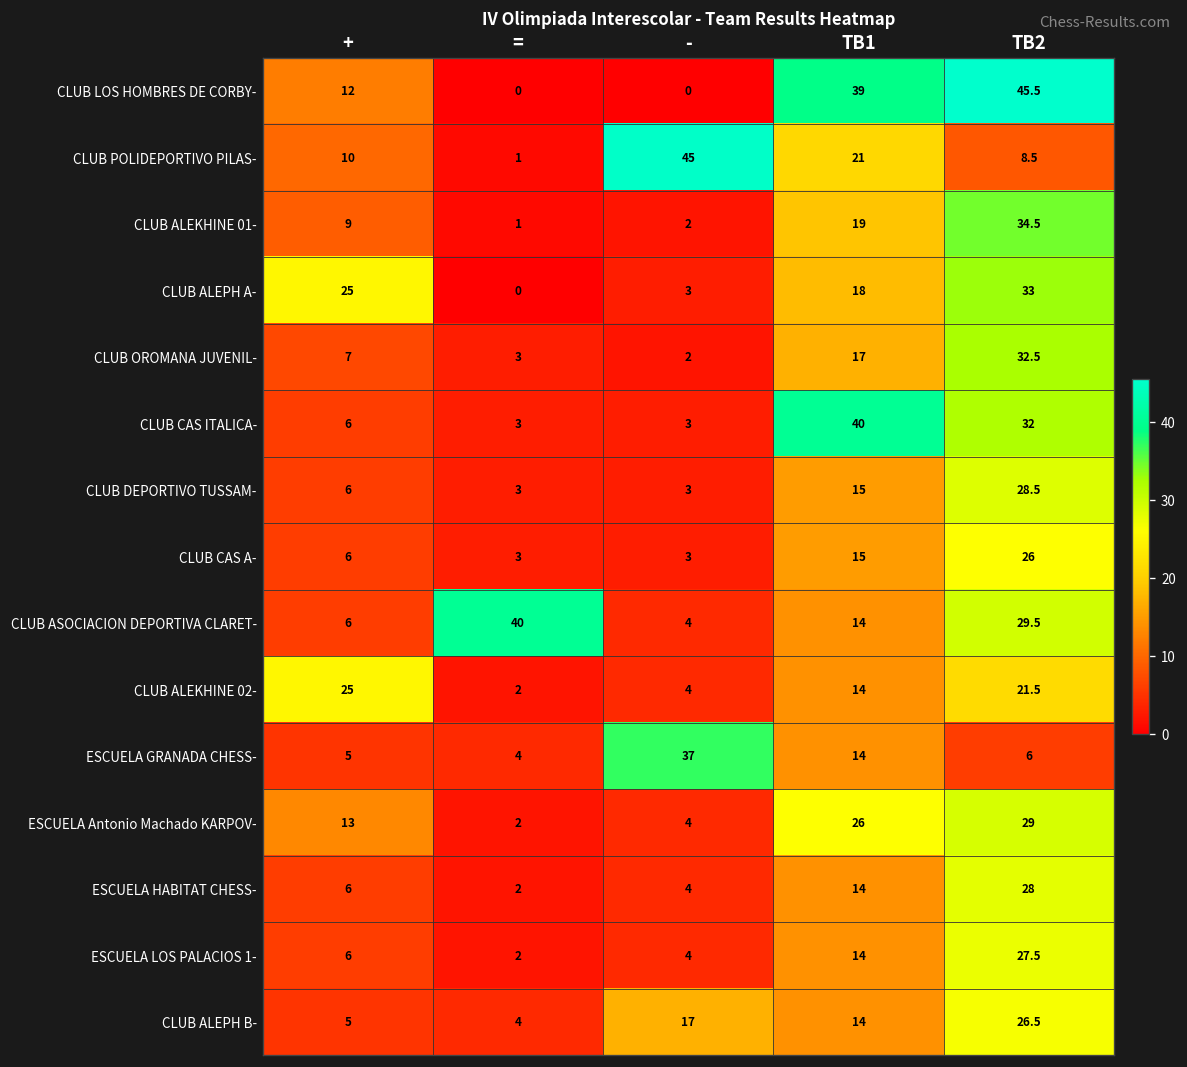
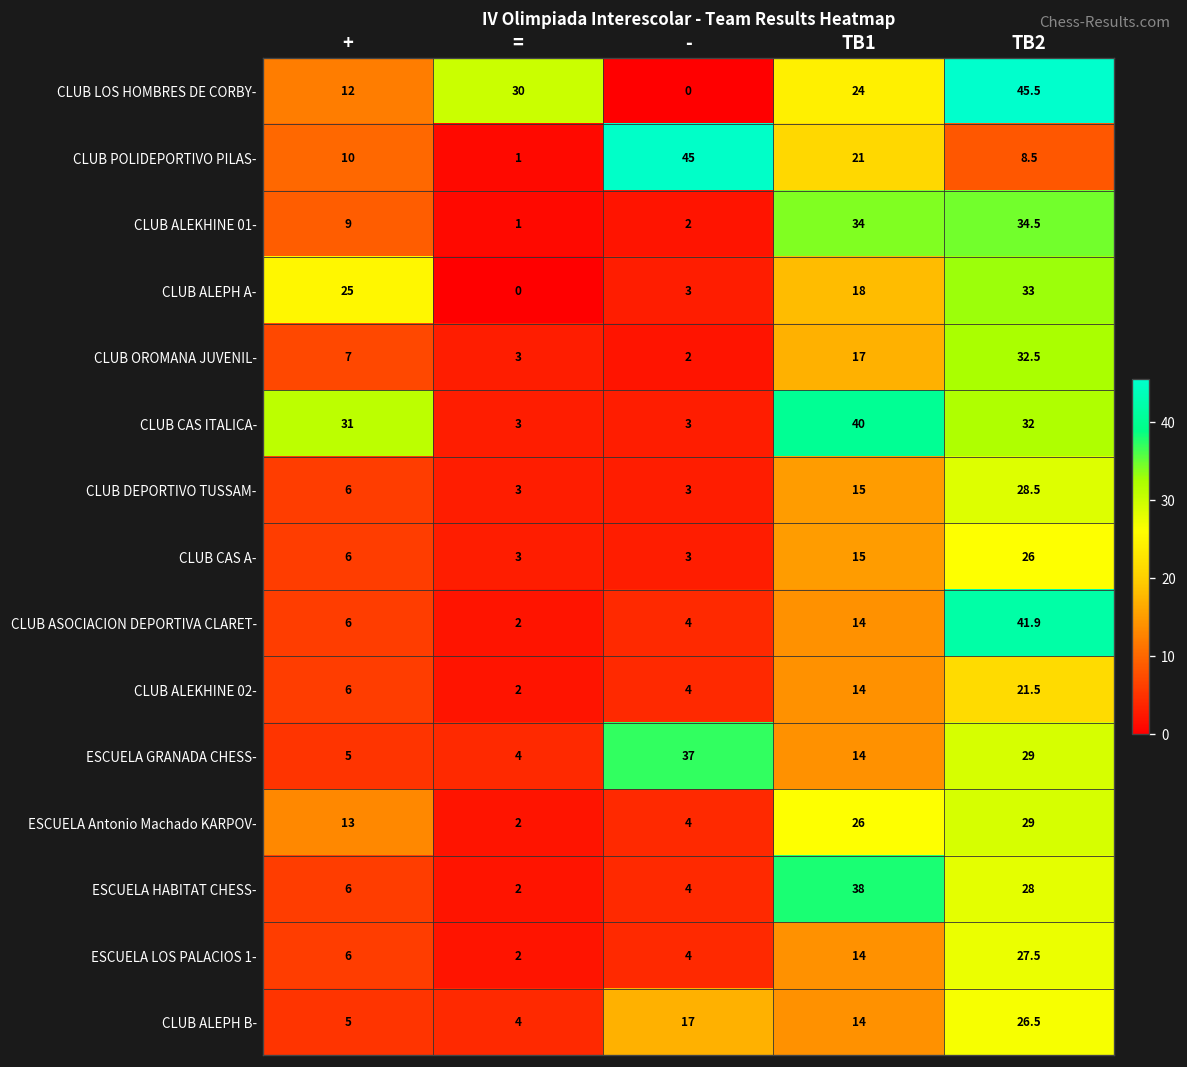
  {
    "CLUB LOS HOMBRES DE CORBY-": {
      "+": 12,
-     "=": 0,
+     "=": 30,
      "-": 0,
-     "TB1": 39,
+     "TB1": 24,
      "TB2": 45.5
    },
    "CLUB POLIDEPORTIVO PILAS-": {
      "+": 10,
      "=": 1,
      "-": 45,
      "TB1": 21,
      "TB2": 8.5
    },
    "CLUB ALEKHINE 01-": {
      "+": 9,
      "=": 1,
      "-": 2,
-     "TB1": 19,
+     "TB1": 34,
      "TB2": 34.5
    },
    "CLUB ALEPH A-": {
      "+": 25,
      "=": 0,
      "-": 3,
      "TB1": 18,
      "TB2": 33
    },
    "CLUB OROMANA JUVENIL-": {
      "+": 7,
      "=": 3,
      "-": 2,
      "TB1": 17,
      "TB2": 32.5
    },
    "CLUB CAS ITALICA-": {
-     "+": 6,
+     "+": 31,
      "=": 3,
      "-": 3,
      "TB1": 40,
      "TB2": 32
    },
    "CLUB DEPORTIVO TUSSAM-": {
      "+": 6,
      "=": 3,
      "-": 3,
      "TB1": 15,
      "TB2": 28.5
    },
    "CLUB CAS A-": {
      "+": 6,
      "=": 3,
      "-": 3,
      "TB1": 15,
      "TB2": 26
    },
    "CLUB ASOCIACION DEPORTIVA CLARET-": {
      "+": 6,
-     "=": 40,
+     "=": 2,
      "-": 4,
      "TB1": 14,
-     "TB2": 29.5
+     "TB2": 41.9
    },
    "CLUB ALEKHINE 02-": {
-     "+": 25,
+     "+": 6,
      "=": 2,
      "-": 4,
      "TB1": 14,
      "TB2": 21.5
    },
    "ESCUELA GRANADA CHESS-": {
      "+": 5,
      "=": 4,
      "-": 37,
      "TB1": 14,
-     "TB2": 6
+     "TB2": 29
    },
    "ESCUELA Antonio Machado KARPOV-": {
      "+": 13,
      "=": 2,
      "-": 4,
      "TB1": 26,
      "TB2": 29
    },
    "ESCUELA HABITAT CHESS-": {
      "+": 6,
      "=": 2,
      "-": 4,
-     "TB1": 14,
+     "TB1": 38,
      "TB2": 28
    },
    "ESCUELA LOS PALACIOS 1-": {
      "+": 6,
      "=": 2,
      "-": 4,
      "TB1": 14,
      "TB2": 27.5
    },
    "CLUB ALEPH B-": {
      "+": 5,
      "=": 4,
      "-": 17,
      "TB1": 14,
      "TB2": 26.5
    }
  }
